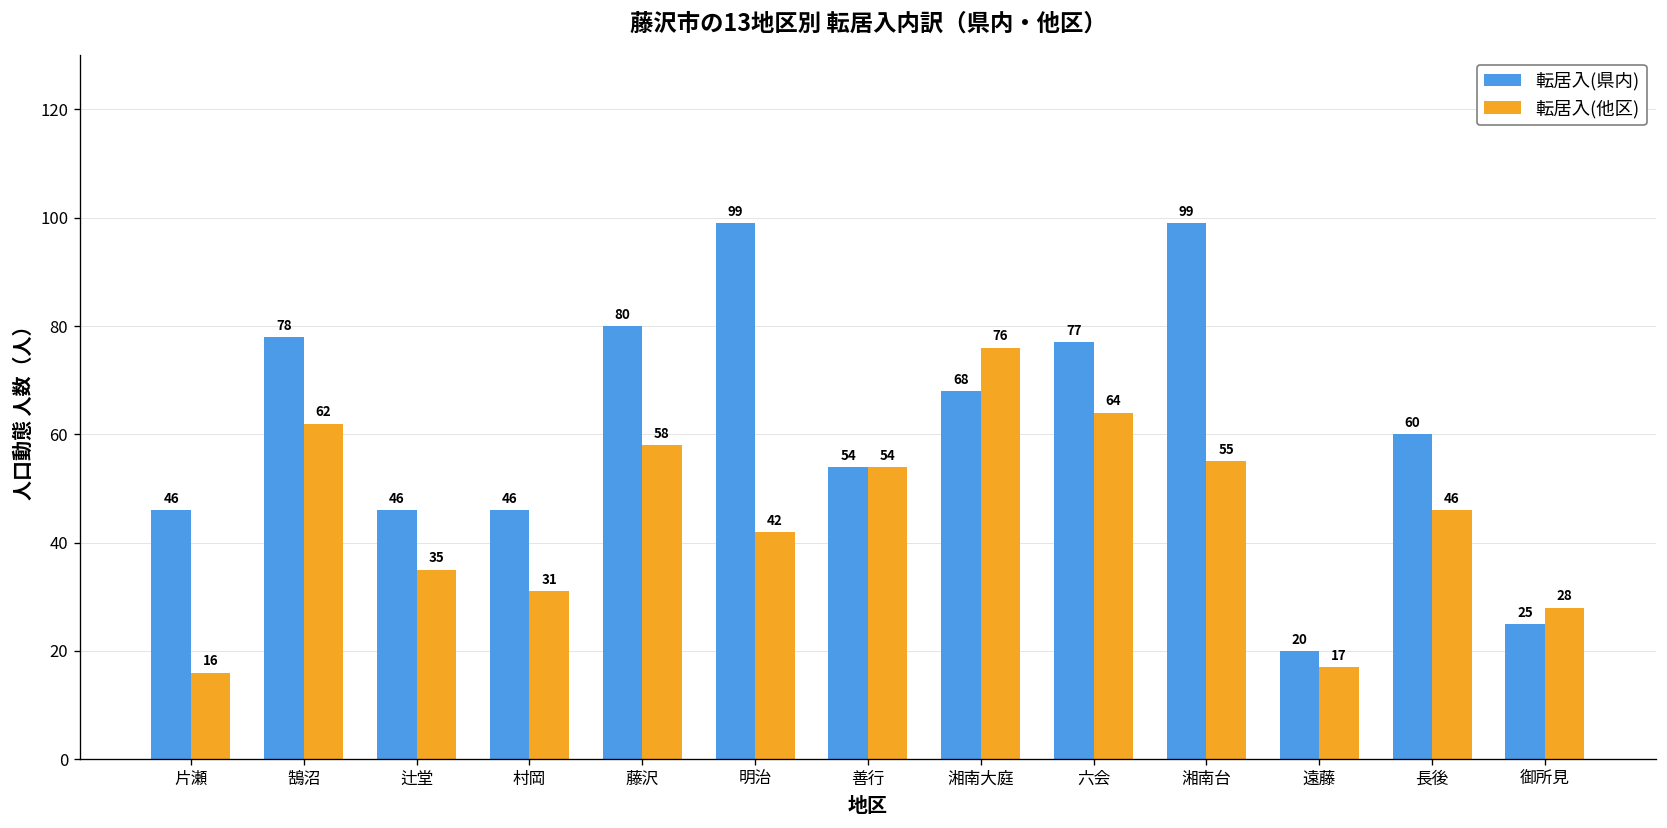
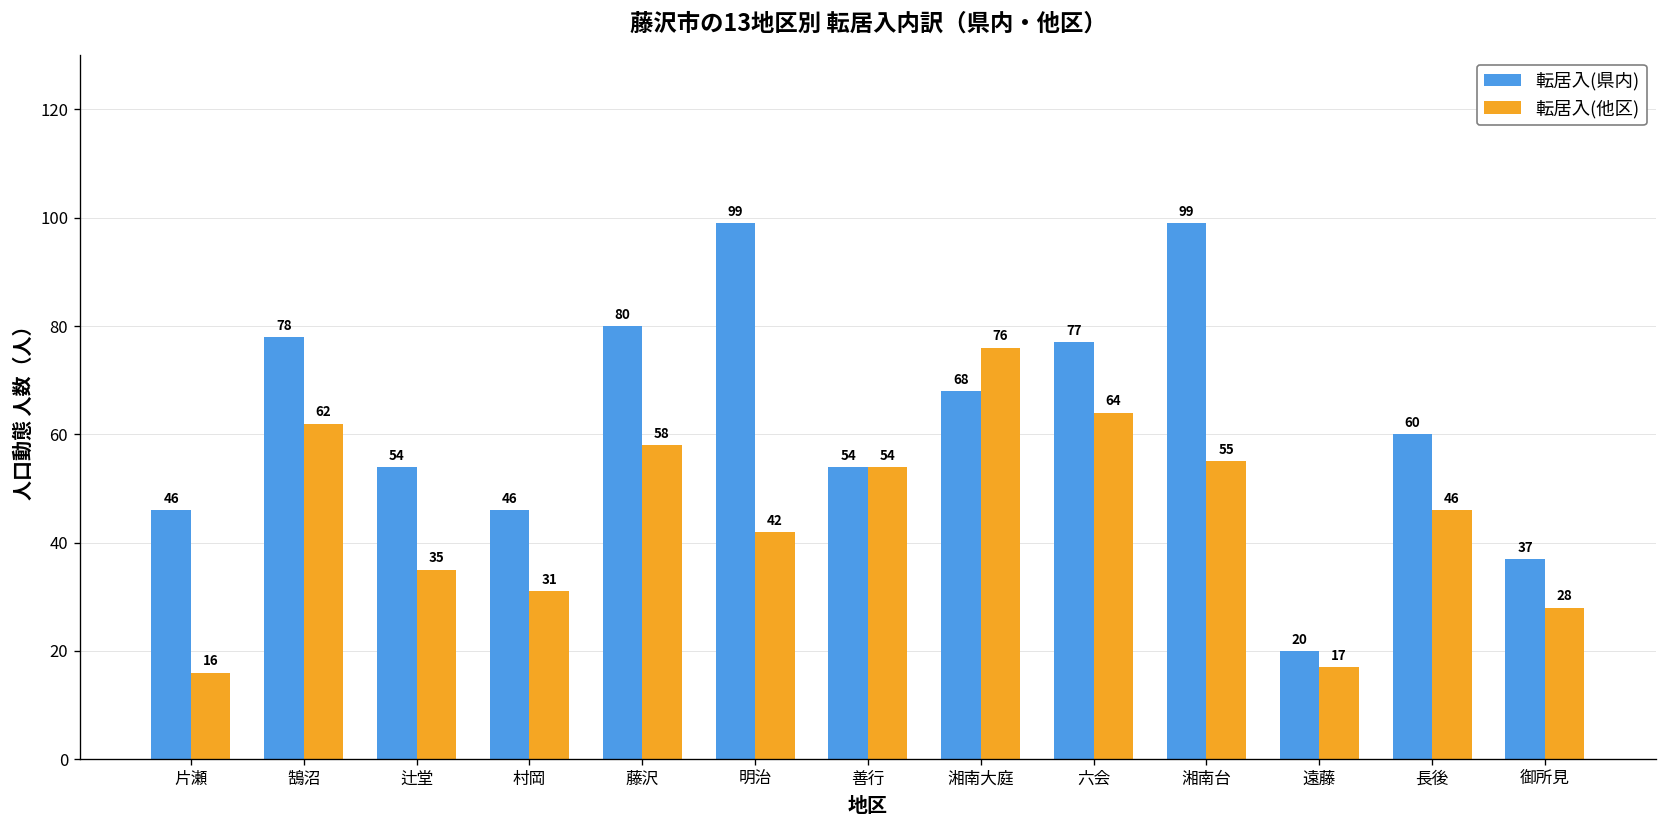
  {
    "転居入(県内)": {
      "片瀬": 46,
      "鵠沼": 78,
-     "辻堂": 46,
+     "辻堂": 54,
      "村岡": 46,
      "藤沢": 80,
      "明治": 99,
      "善行": 54,
      "湘南大庭": 68,
      "六会": 77,
      "湘南台": 99,
      "遠藤": 20,
      "長後": 60,
-     "御所見": 25
+     "御所見": 37
    },
    "転居入(他区)": {
      "片瀬": 16,
      "鵠沼": 62,
      "辻堂": 35,
      "村岡": 31,
      "藤沢": 58,
      "明治": 42,
      "善行": 54,
      "湘南大庭": 76,
      "六会": 64,
      "湘南台": 55,
      "遠藤": 17,
      "長後": 46,
      "御所見": 28
    }
  }
